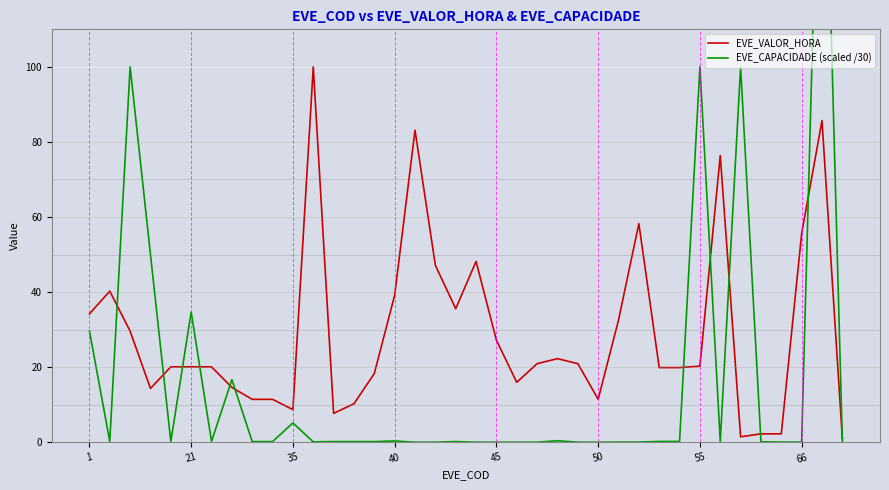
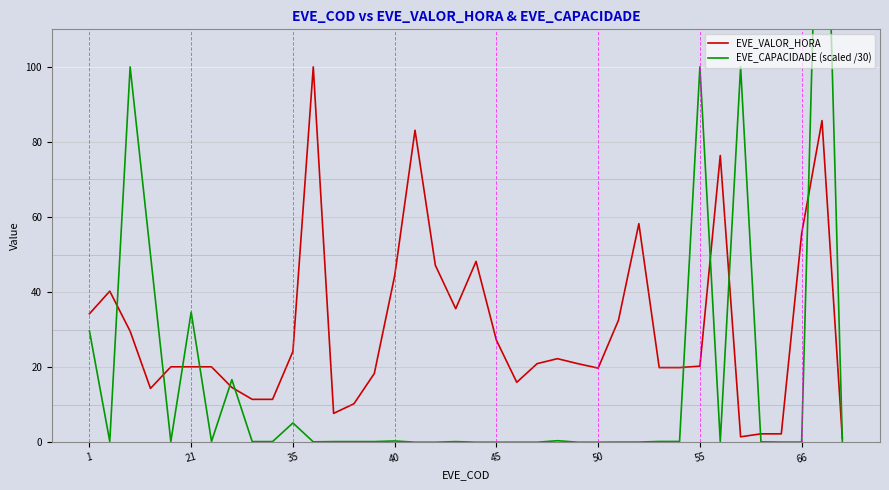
  {
    "EVE_VALOR_HORA": {
      "1": 34,
      "21": 20,
-     "35": 9,
-     "40": 39,
+     "35": 24,
+     "40": 44,
      "45": 27,
-     "50": 11,
+     "50": 20,
      "55": 20,
      "66": 56
    },
    "EVE_CAPACIDADE (scaled /30)": {
      "1": 30,
      "21": 35,
      "35": 5,
      "40": 0,
      "45": 0,
      "50": 0,
      "55": 100,
      "66": 0
    }
  }
